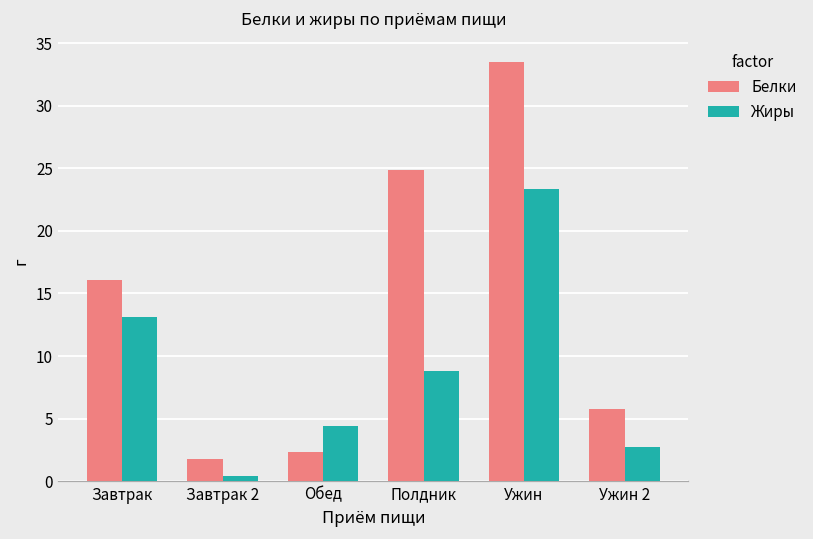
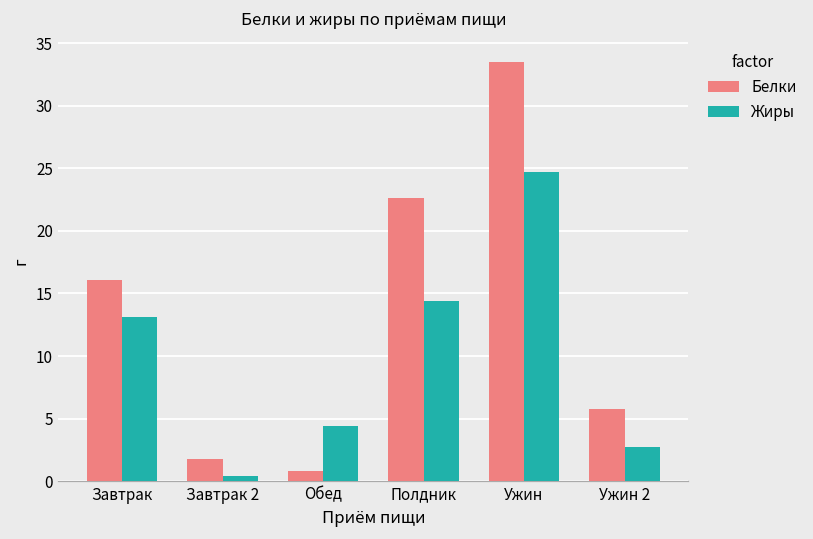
  {
    "Белки": {
      "Завтрак": 16.1,
      "Завтрак 2": 1.8,
-     "Обед": 2.3,
-     "Полдник": 24.9,
+     "Обед": 0.8,
+     "Полдник": 22.6,
      "Ужин": 33.5,
      "Ужин 2": 5.8
    },
    "Жиры": {
      "Завтрак": 13.1,
      "Завтрак 2": 0.4,
      "Обед": 4.4,
-     "Полдник": 8.8,
-     "Ужин": 23.3,
+     "Полдник": 14.4,
+     "Ужин": 24.7,
      "Ужин 2": 2.7
    }
  }
